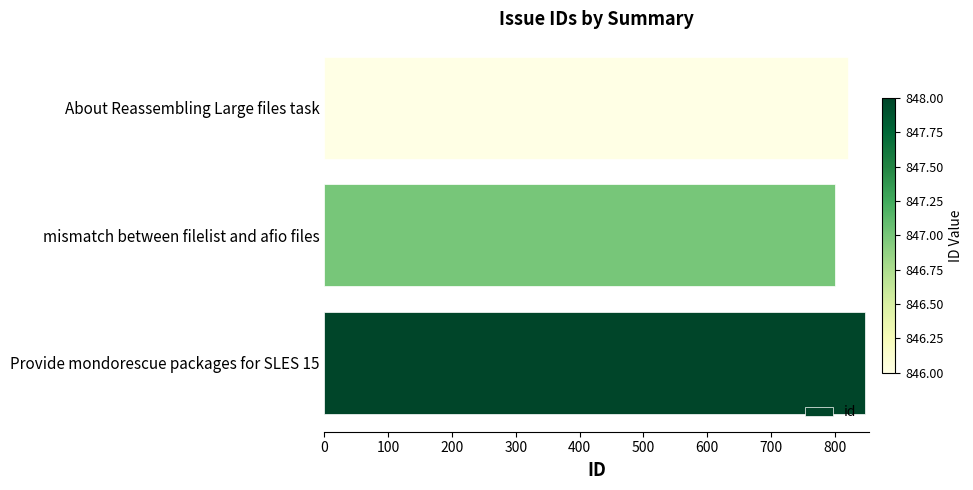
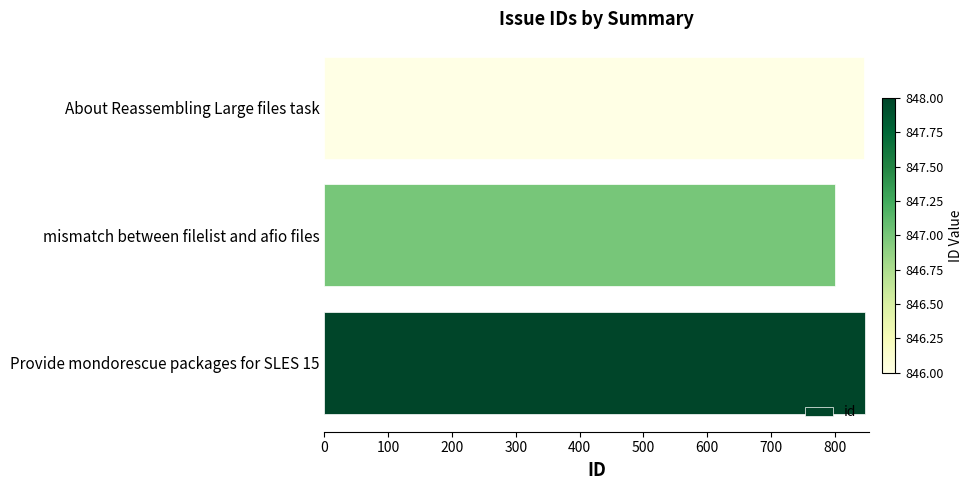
  {
-   "About Reassembling Large files task": 820,
+   "About Reassembling Large files task": 850,
    "mismatch between filelist and afio files": 800,
    "Provide mondorescue packages for SLES 15": 850
  }
